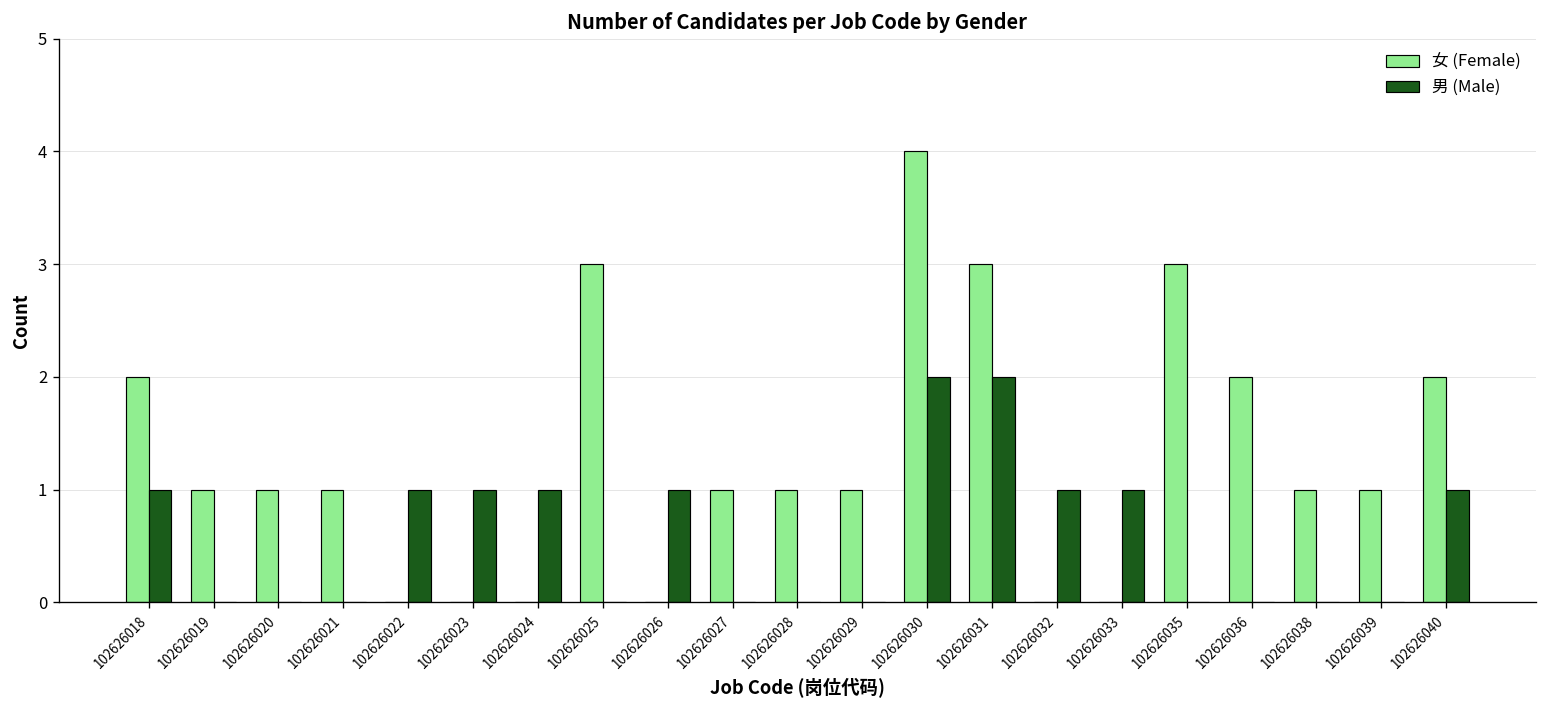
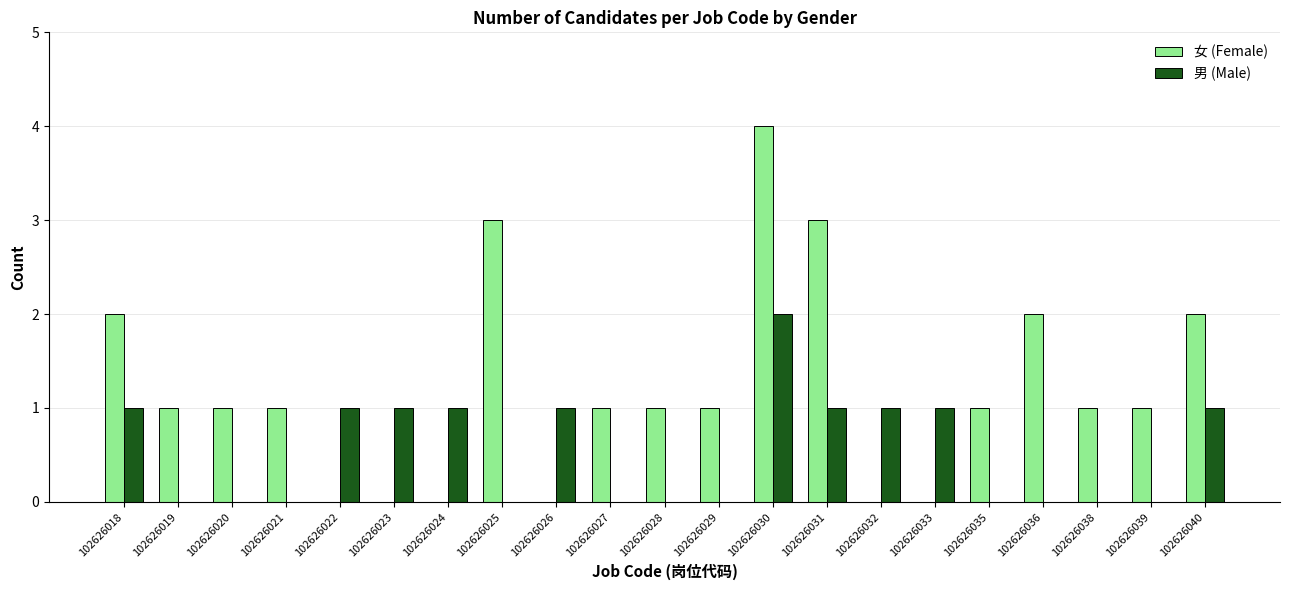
  {
    "女 (Female)": {
      "102626018": 2,
      "102626019": 1,
      "102626020": 1,
      "102626021": 1,
      "102626022": 0,
      "102626023": 0,
      "102626024": 0,
      "102626025": 3,
      "102626026": 0,
      "102626027": 1,
      "102626028": 1,
      "102626029": 1,
      "102626030": 4,
      "102626031": 3,
      "102626032": 0,
      "102626033": 0,
-     "102626035": 3,
+     "102626035": 1,
      "102626036": 2,
      "102626038": 1,
      "102626039": 1,
      "102626040": 2
    },
    "男 (Male)": {
      "102626018": 1,
      "102626019": 0,
      "102626020": 0,
      "102626021": 0,
      "102626022": 1,
      "102626023": 1,
      "102626024": 1,
      "102626025": 0,
      "102626026": 1,
      "102626027": 0,
      "102626028": 0,
      "102626029": 0,
      "102626030": 2,
-     "102626031": 2,
+     "102626031": 1,
      "102626032": 1,
      "102626033": 1,
      "102626035": 0,
      "102626036": 0,
      "102626038": 0,
      "102626039": 0,
      "102626040": 1
    }
  }
